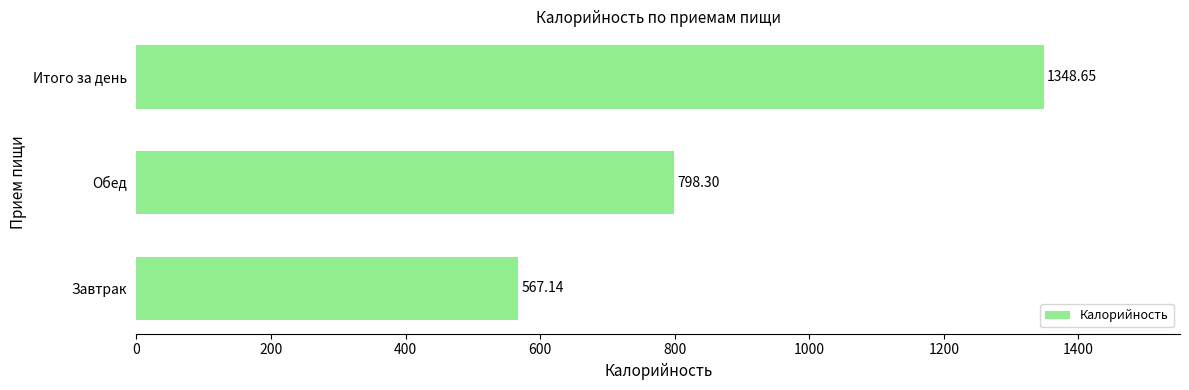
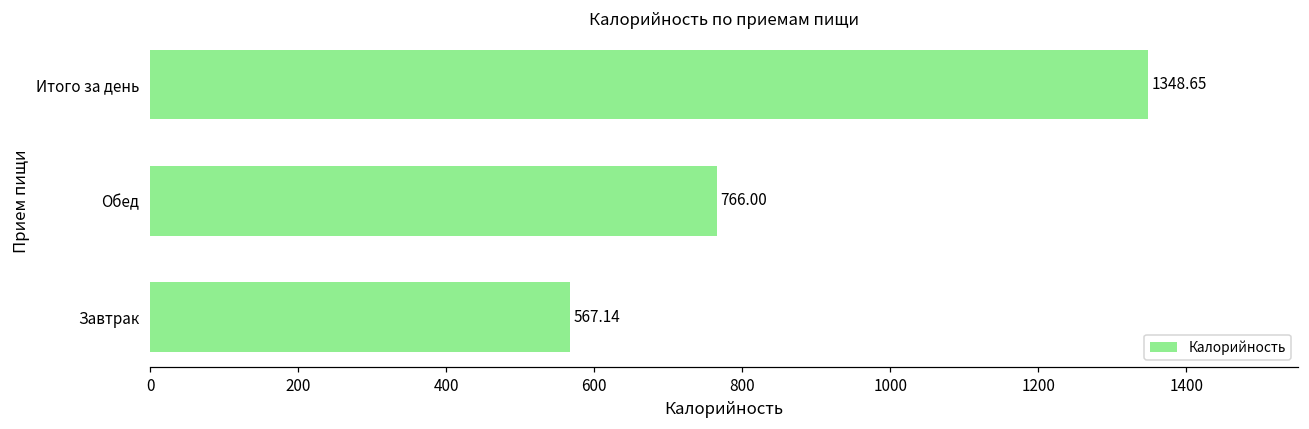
  {
    "Итого за день": 1348.65,
-   "Обед": 798.30,
+   "Обед": 766.00,
    "Завтрак": 567.14
  }
